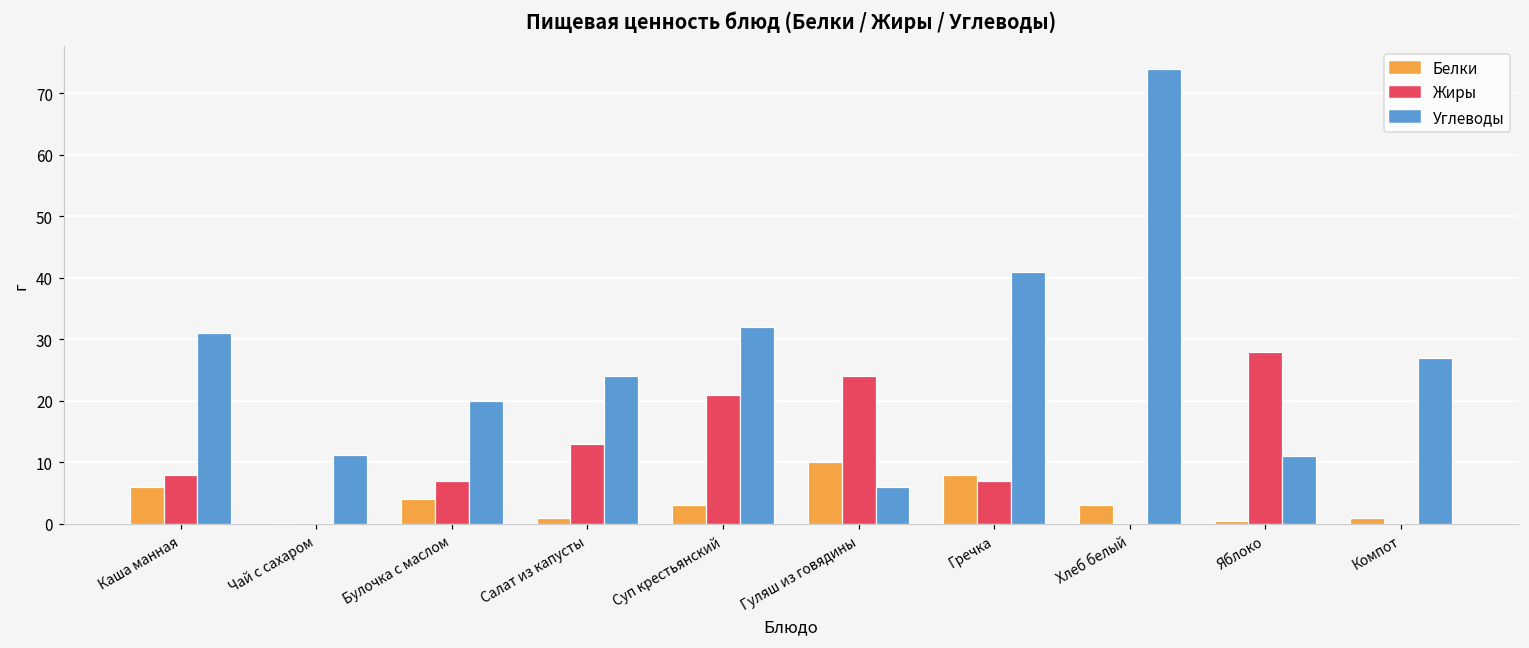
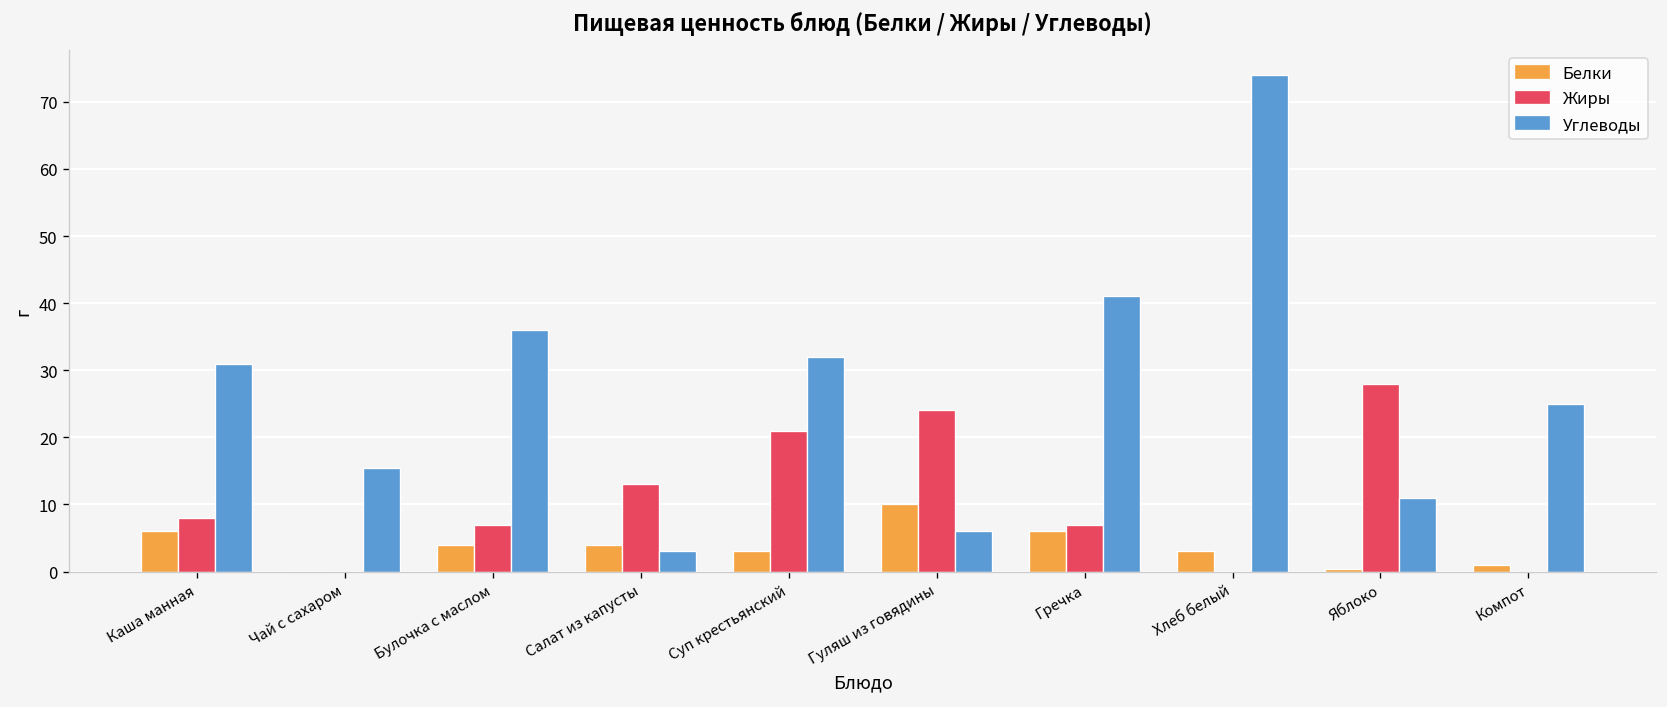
  {
    "Белки": {
      "Каша манная": 6,
      "Булочка с маслом": 4,
-     "Салат из капусты": 1,
+     "Салат из капусты": 4,
      "Суп крестьянский": 3,
      "Гуляш из говядины": 10,
-     "Гречка": 8,
+     "Гречка": 6,
      "Хлеб белый": 3,
      "Компот": 1
    },
    "Жиры": {
      "Каша манная": 8,
      "Чай с сахаром": 0,
      "Булочка с маслом": 7,
      "Салат из капусты": 13,
      "Суп крестьянский": 21,
      "Гуляш из говядины": 24,
      "Гречка": 7,
      "Хлеб белый": 0,
      "Яблоко": 28,
      "Компот": 0
    },
    "Углеводы": {
      "Каша манная": 31,
-     "Чай с сахаром": 11,
-     "Булочка с маслом": 20,
-     "Салат из капусты": 24,
+     "Чай с сахаром": 15,
+     "Булочка с маслом": 36,
+     "Салат из капусты": 3,
      "Суп крестьянский": 32,
      "Гуляш из говядины": 6,
      "Гречка": 41,
      "Хлеб белый": 74,
      "Яблоко": 11,
-     "Компот": 27
+     "Компот": 25
    }
  }
